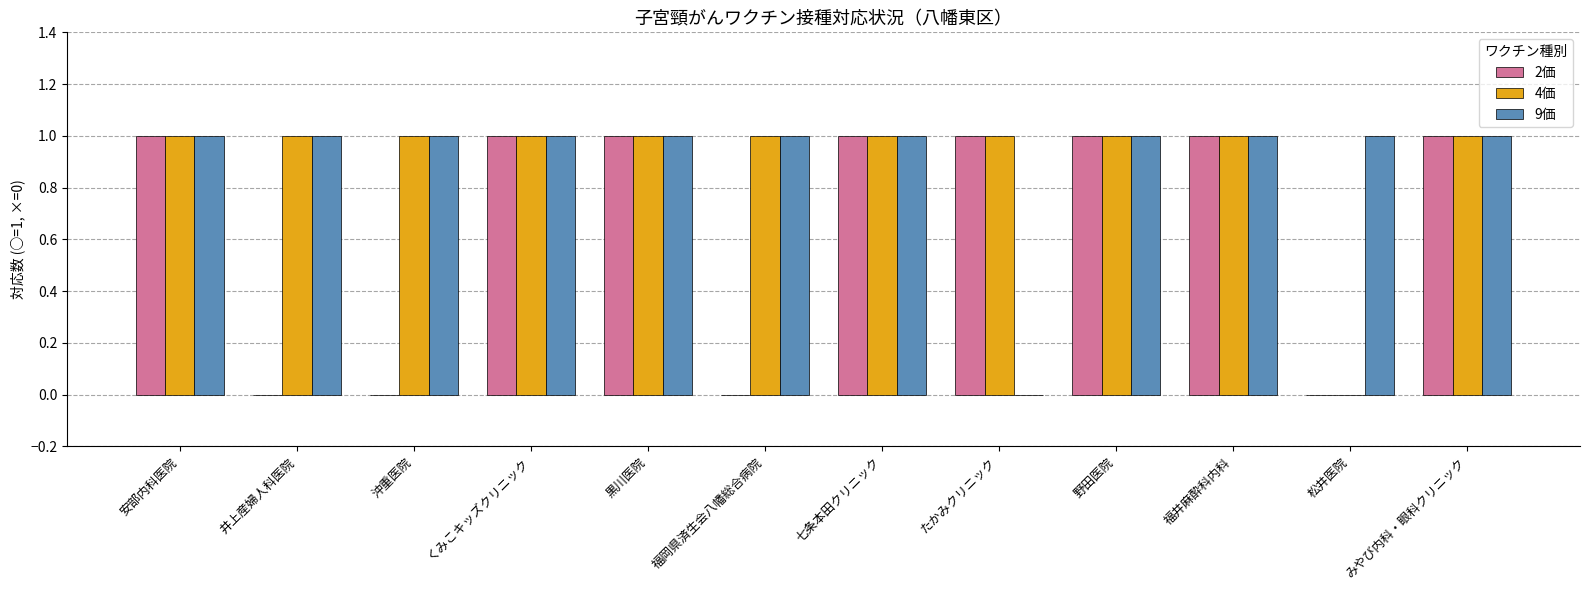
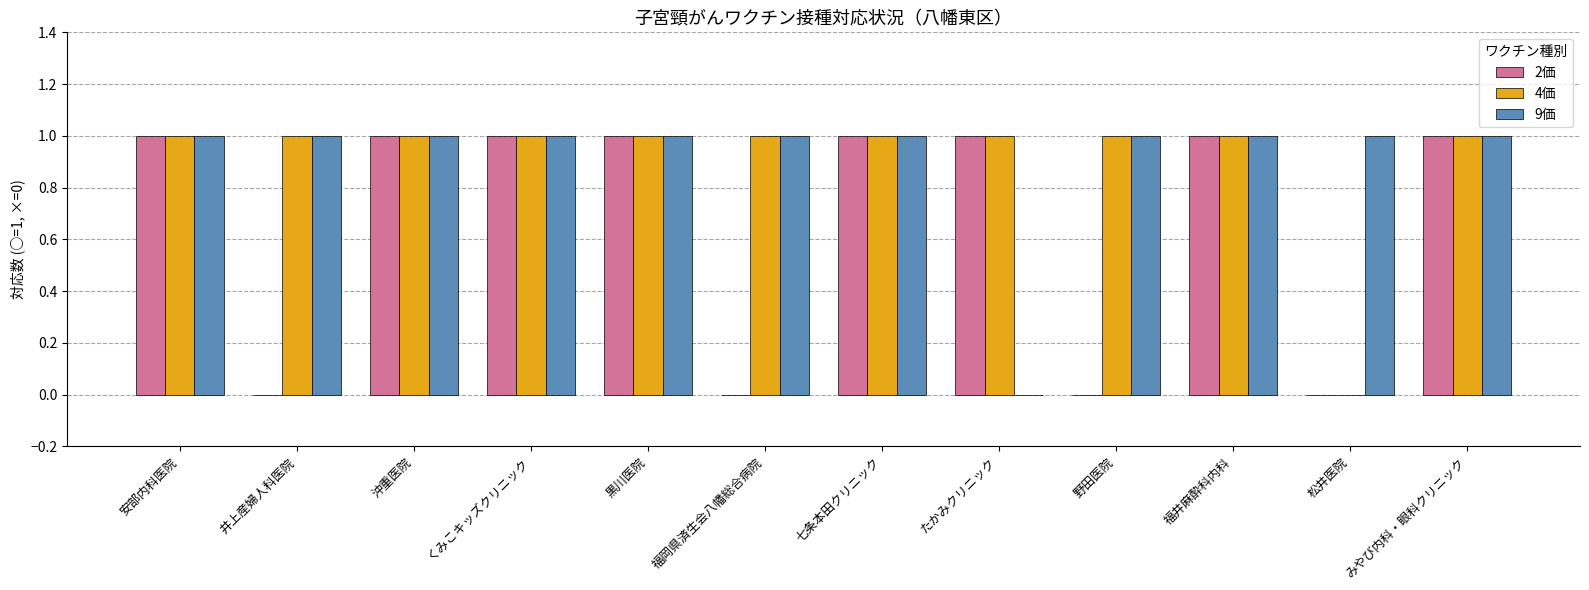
  {
    "2価": {
      "安部内科医院": 1,
      "井上産婦人科医院": 0,
-     "沖重医院": 0,
+     "沖重医院": 1,
      "くみこキッズクリニック": 1,
      "黒川医院": 1,
      "福岡県済生会八幡総合病院": 0,
      "七条本田クリニック": 1,
      "たかみクリニック": 1,
-     "野田医院": 1,
+     "野田医院": 0,
      "福井麻酔科内科": 1,
      "松井医院": 0,
      "みやび内科・眼科クリニック": 1
    },
    "4価": {
      "安部内科医院": 1,
      "井上産婦人科医院": 1,
      "沖重医院": 1,
      "くみこキッズクリニック": 1,
      "黒川医院": 1,
      "福岡県済生会八幡総合病院": 1,
      "七条本田クリニック": 1,
      "たかみクリニック": 1,
      "野田医院": 1,
      "福井麻酔科内科": 1,
      "松井医院": 0,
      "みやび内科・眼科クリニック": 1
    },
    "9価": {
      "安部内科医院": 1,
      "井上産婦人科医院": 1,
      "沖重医院": 1,
      "くみこキッズクリニック": 1,
      "黒川医院": 1,
      "福岡県済生会八幡総合病院": 1,
      "七条本田クリニック": 1,
      "たかみクリニック": 0,
      "野田医院": 1,
      "福井麻酔科内科": 1,
      "松井医院": 1,
      "みやび内科・眼科クリニック": 1
    }
  }
